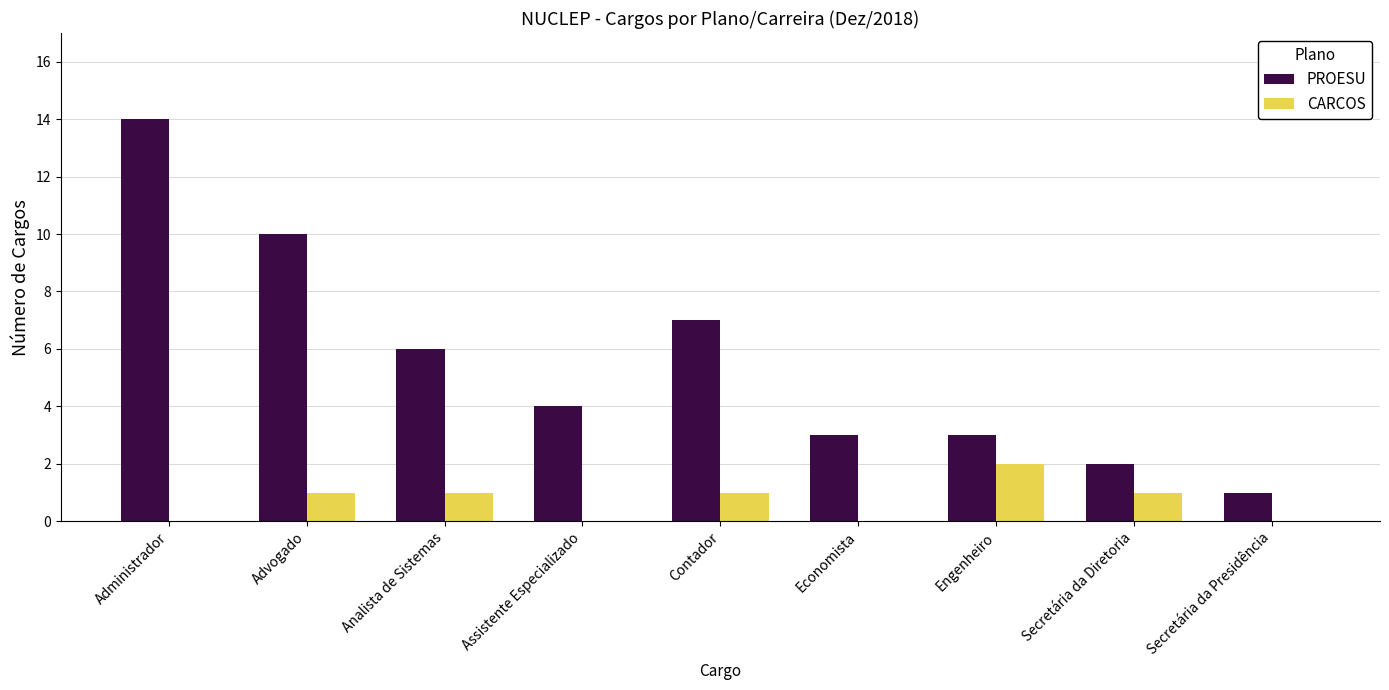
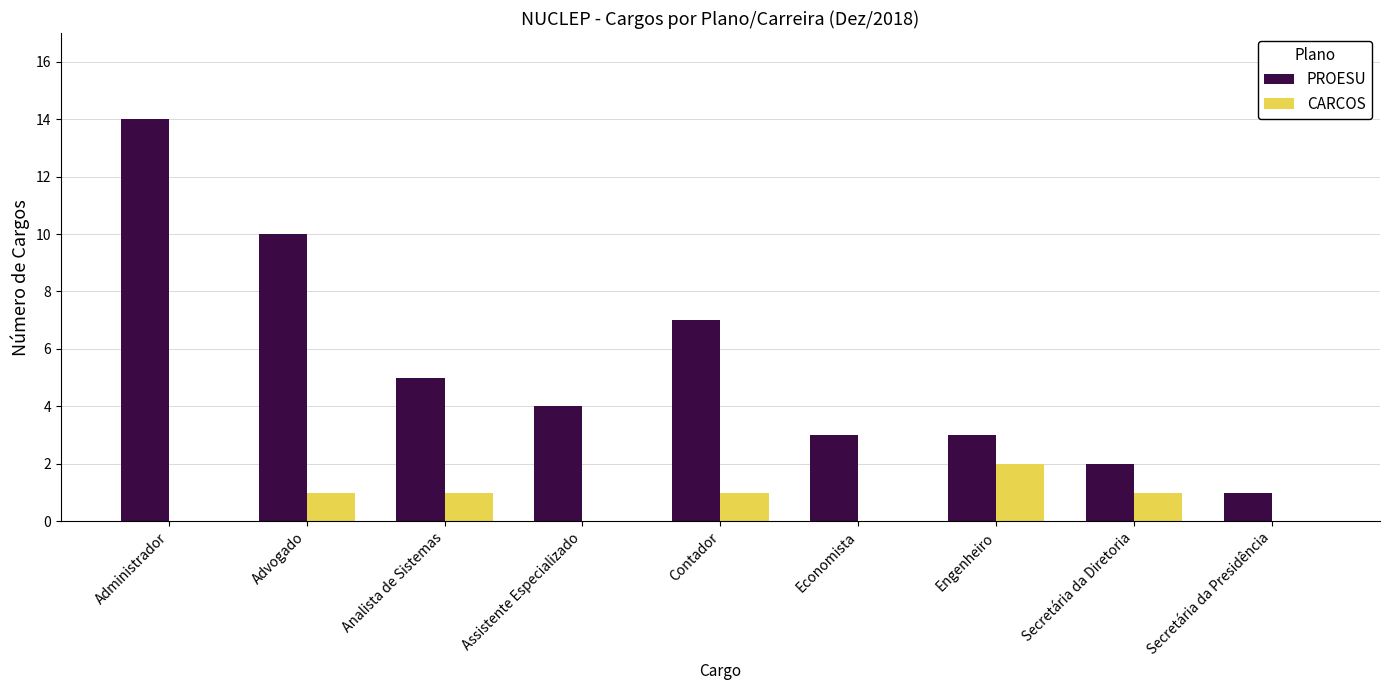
  {
    "PROESU": {
      "Administrador": 14,
      "Advogado": 10,
-     "Analista de Sistemas": 6,
+     "Analista de Sistemas": 5,
      "Assistente Especializado": 4,
      "Contador": 7,
      "Economista": 3,
      "Engenheiro": 3,
      "Secretária da Diretoria": 2,
      "Secretária da Presidência": 1
    },
    "CARCOS": {
      "Administrador": 0,
      "Advogado": 1,
      "Analista de Sistemas": 1,
      "Assistente Especializado": 0,
      "Contador": 1,
      "Economista": 0,
      "Engenheiro": 2,
      "Secretária da Diretoria": 1,
      "Secretária da Presidência": 0
    }
  }
